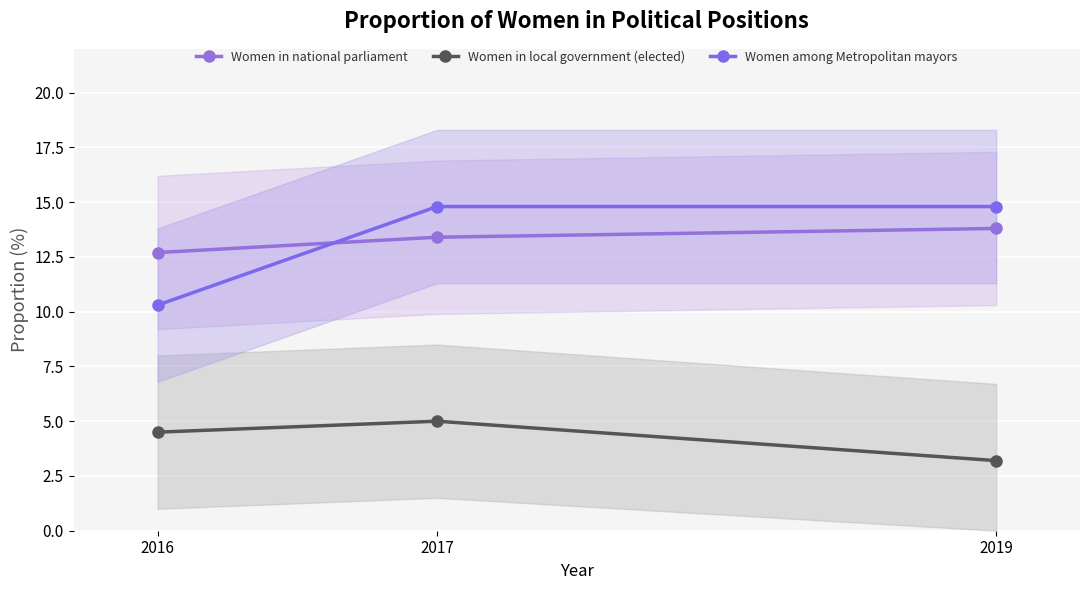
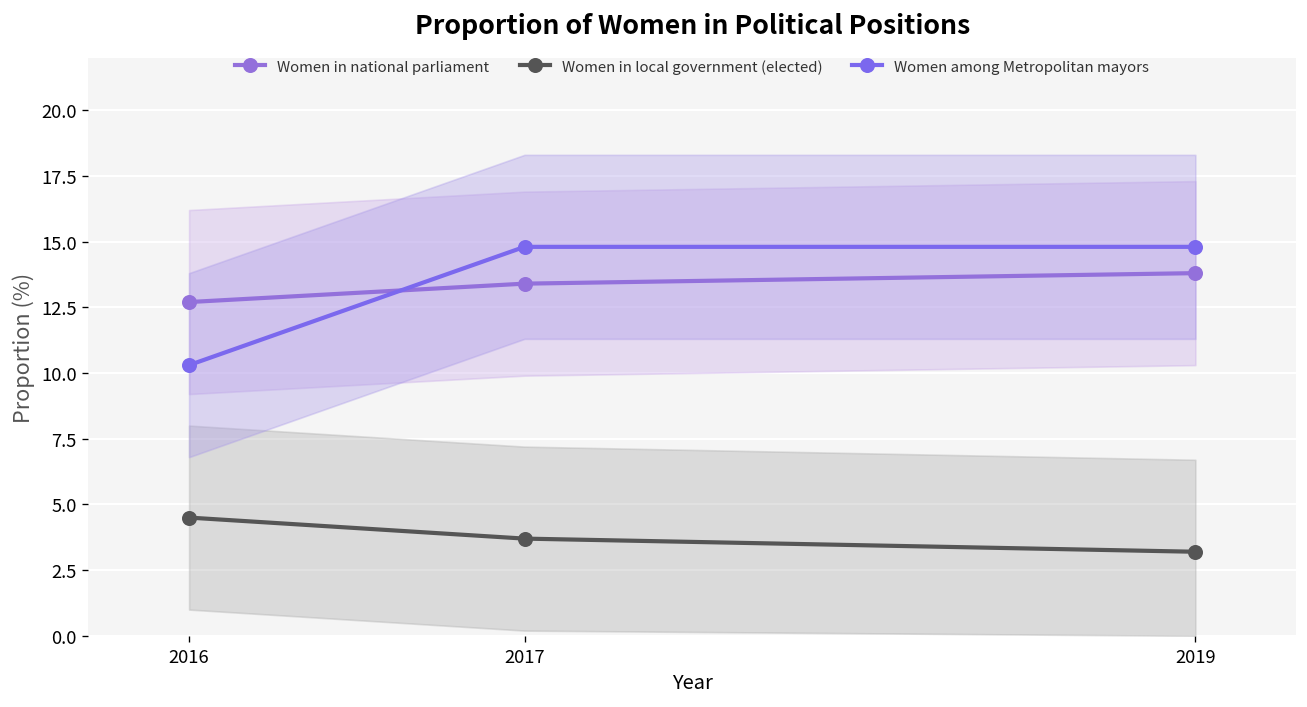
  {
    "Women in local government (elected)": {
      "2016": 4.5,
-     "2017": 5.0,
+     "2017": 3.7,
      "2019": 3.2
    }
  }
